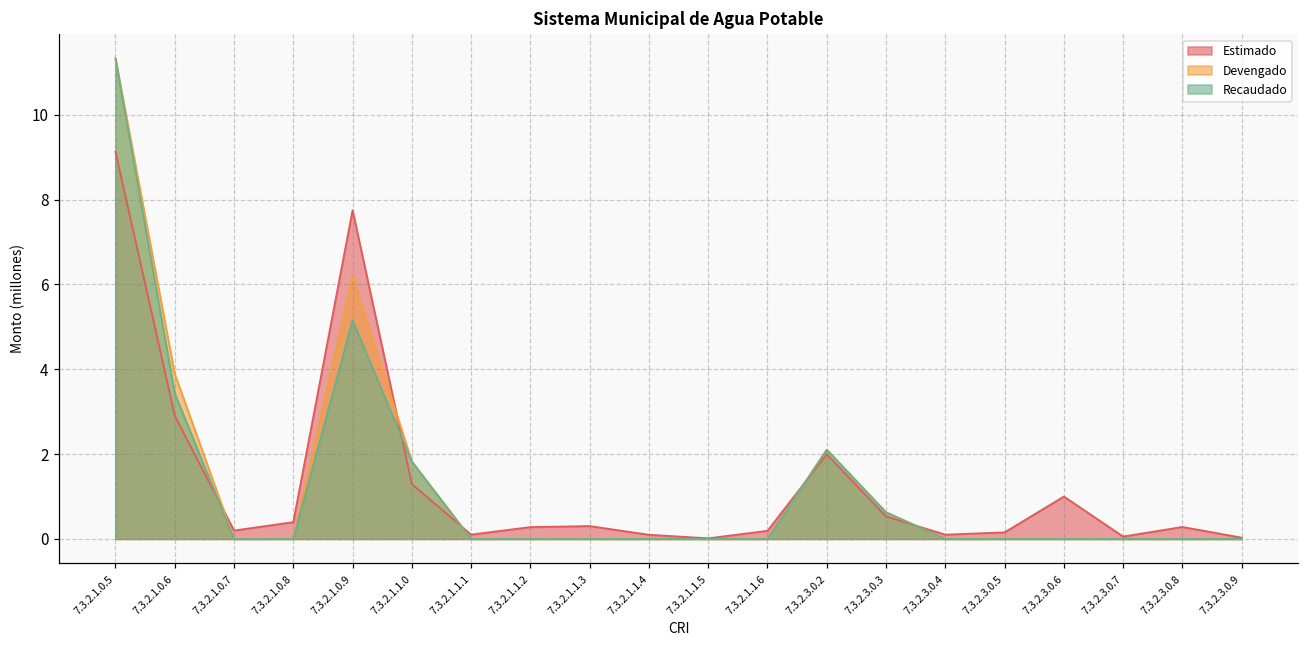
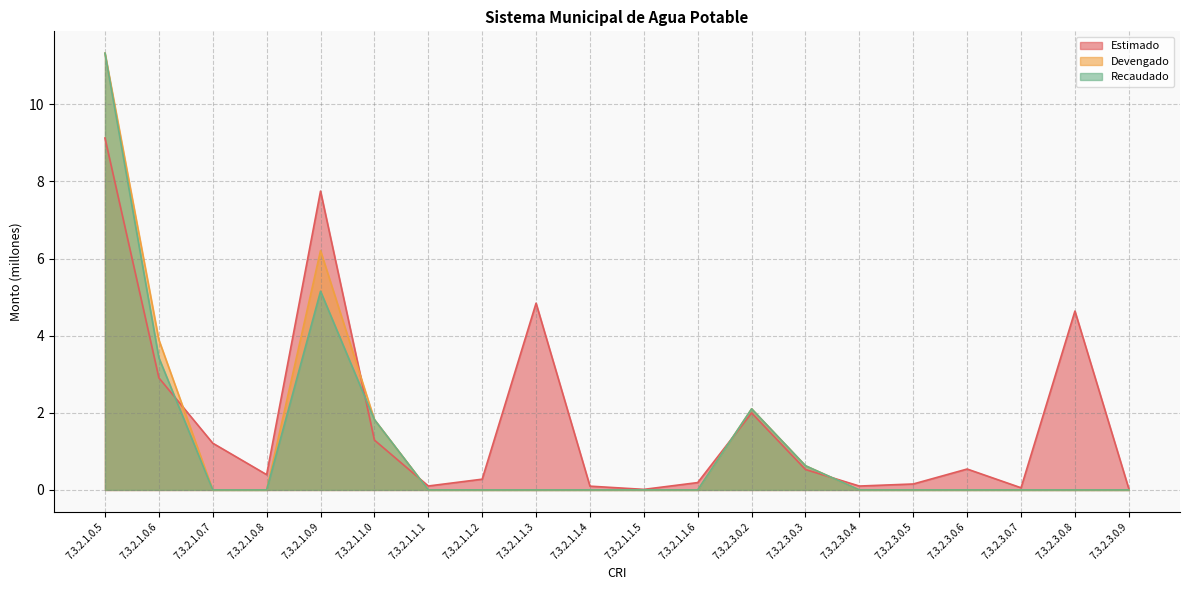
  {
    "Estimado": {
      "7.3.2.1.0.5": 9.1,
      "7.3.2.1.0.6": 2.9,
-     "7.3.2.1.0.7": 0.2,
+     "7.3.2.1.0.7": 1.2,
      "7.3.2.1.0.8": 0.4,
      "7.3.2.1.0.9": 7.7,
      "7.3.2.1.1.0": 1.3,
      "7.3.2.1.1.1": 0.1,
      "7.3.2.1.1.2": 0.3,
-     "7.3.2.1.1.3": 0.3,
+     "7.3.2.1.1.3": 4.8,
      "7.3.2.1.1.4": 0.1,
      "7.3.2.1.1.6": 0.2,
      "7.3.2.3.0.2": 2.0,
      "7.3.2.3.0.3": 0.5,
      "7.3.2.3.0.4": 0.1,
      "7.3.2.3.0.5": 0.2,
-     "7.3.2.3.0.6": 1.0,
-     "7.3.2.3.0.8": 0.3
+     "7.3.2.3.0.6": 0.5,
+     "7.3.2.3.0.8": 4.6
    },
    "Devengado": {
      "7.3.2.1.0.6": 3.9,
      "7.3.2.1.0.9": 6.2
    },
    "Recaudado": {
      "7.3.2.1.0.6": 3.4,
      "7.3.2.1.0.9": 5.2
    }
  }
